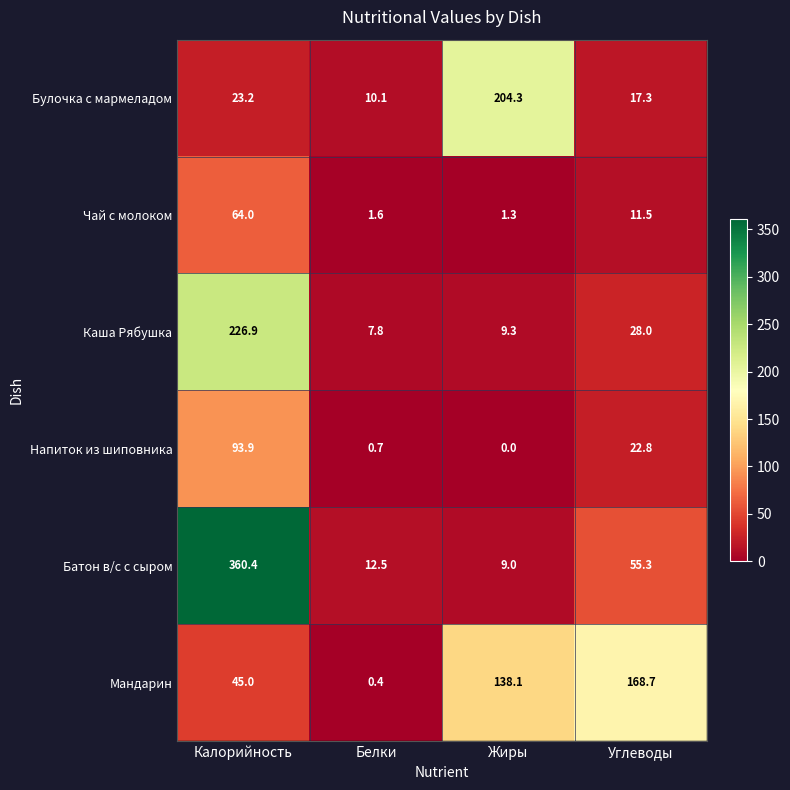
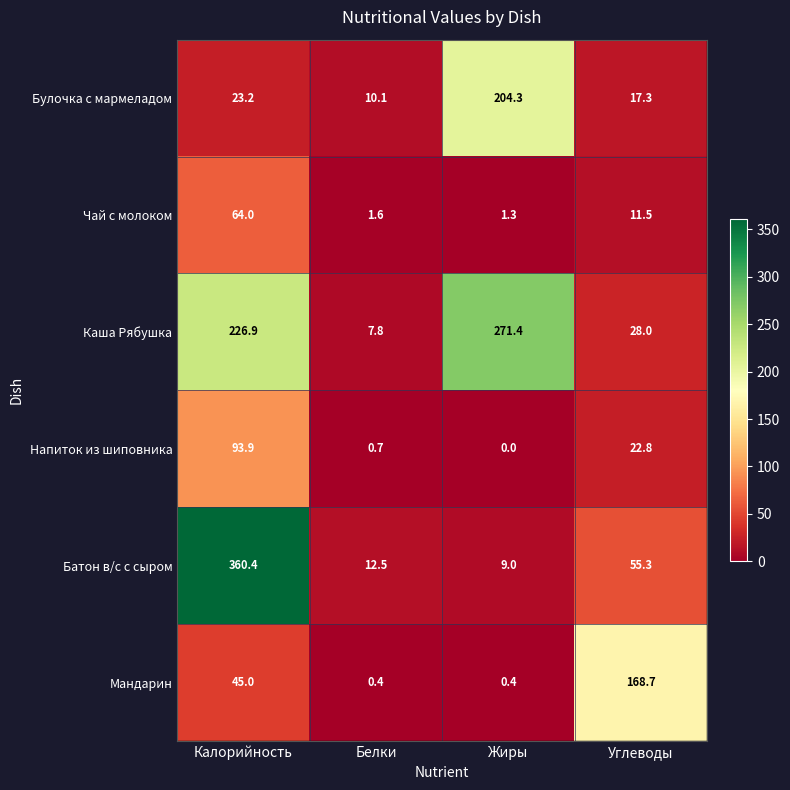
  {
    "Булочка с мармеладом": {
      "Калорийность": 23.2,
      "Белки": 10.1,
      "Жиры": 204.3,
      "Углеводы": 17.3
    },
    "Чай с молоком": {
      "Калорийность": 64.0,
      "Белки": 1.6,
      "Жиры": 1.3,
      "Углеводы": 11.5
    },
    "Каша Рябушка": {
      "Калорийность": 226.9,
      "Белки": 7.8,
-     "Жиры": 9.3,
+     "Жиры": 271.4,
      "Углеводы": 28.0
    },
    "Напиток из шиповника": {
      "Калорийность": 93.9,
      "Белки": 0.7,
      "Жиры": 0.0,
      "Углеводы": 22.8
    },
    "Батон в/с с сыром": {
      "Калорийность": 360.4,
      "Белки": 12.5,
      "Жиры": 9.0,
      "Углеводы": 55.3
    },
    "Мандарин": {
      "Калорийность": 45.0,
      "Белки": 0.4,
-     "Жиры": 138.1,
+     "Жиры": 0.4,
      "Углеводы": 168.7
    }
  }
